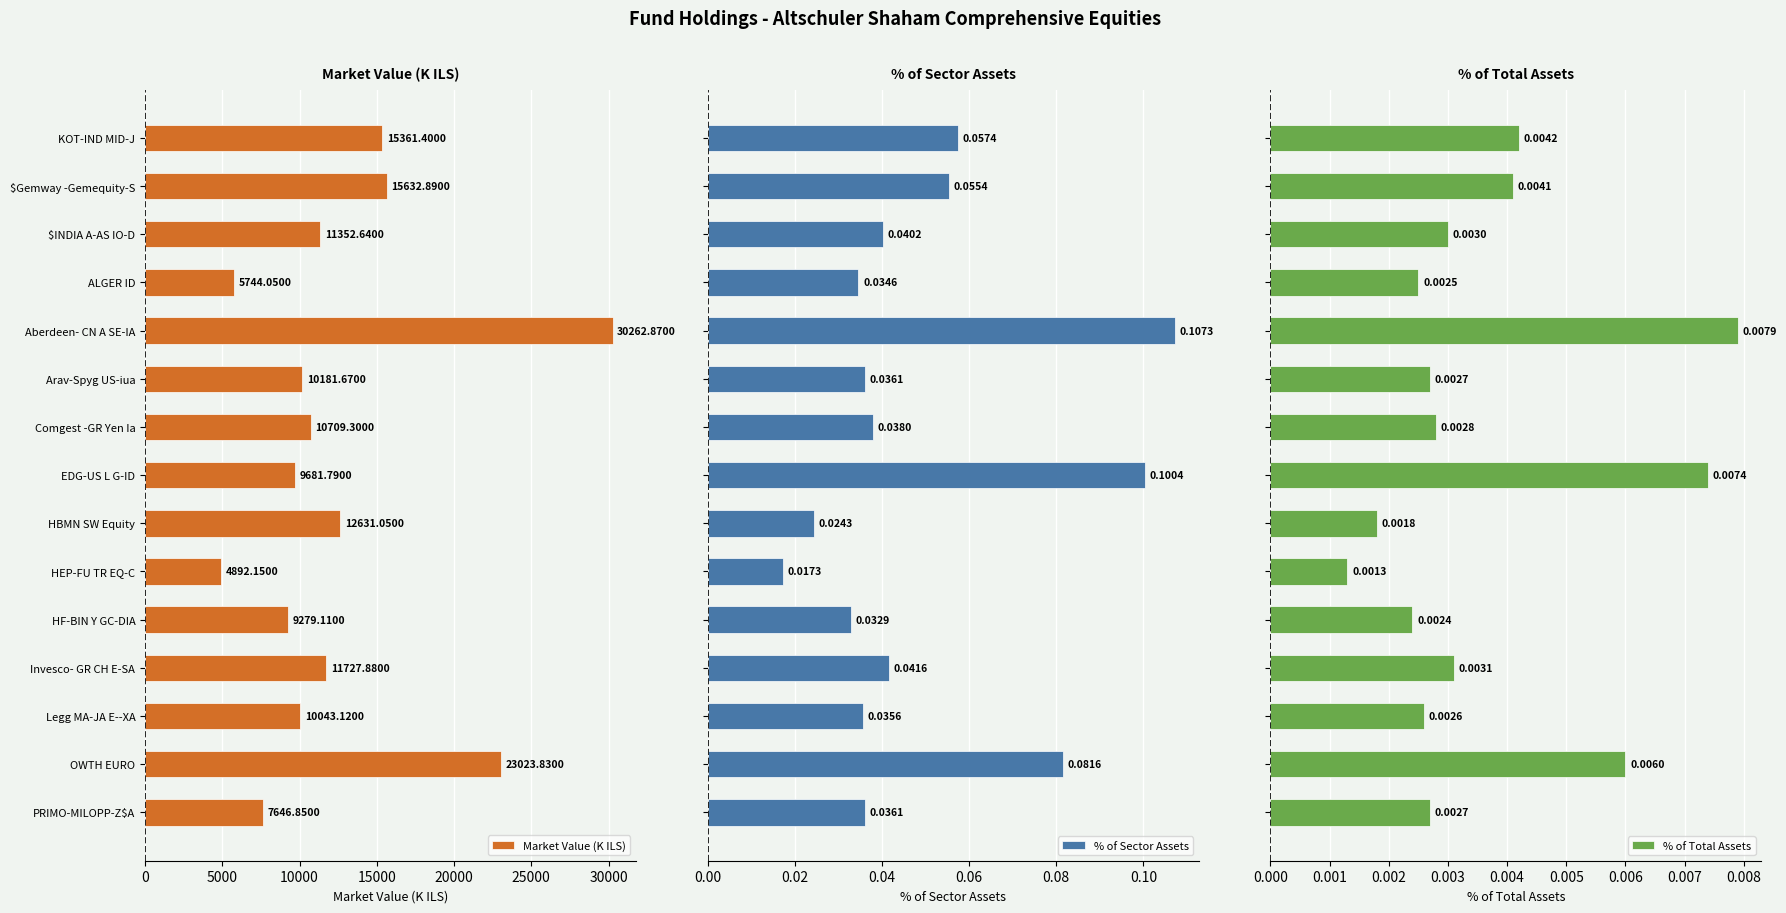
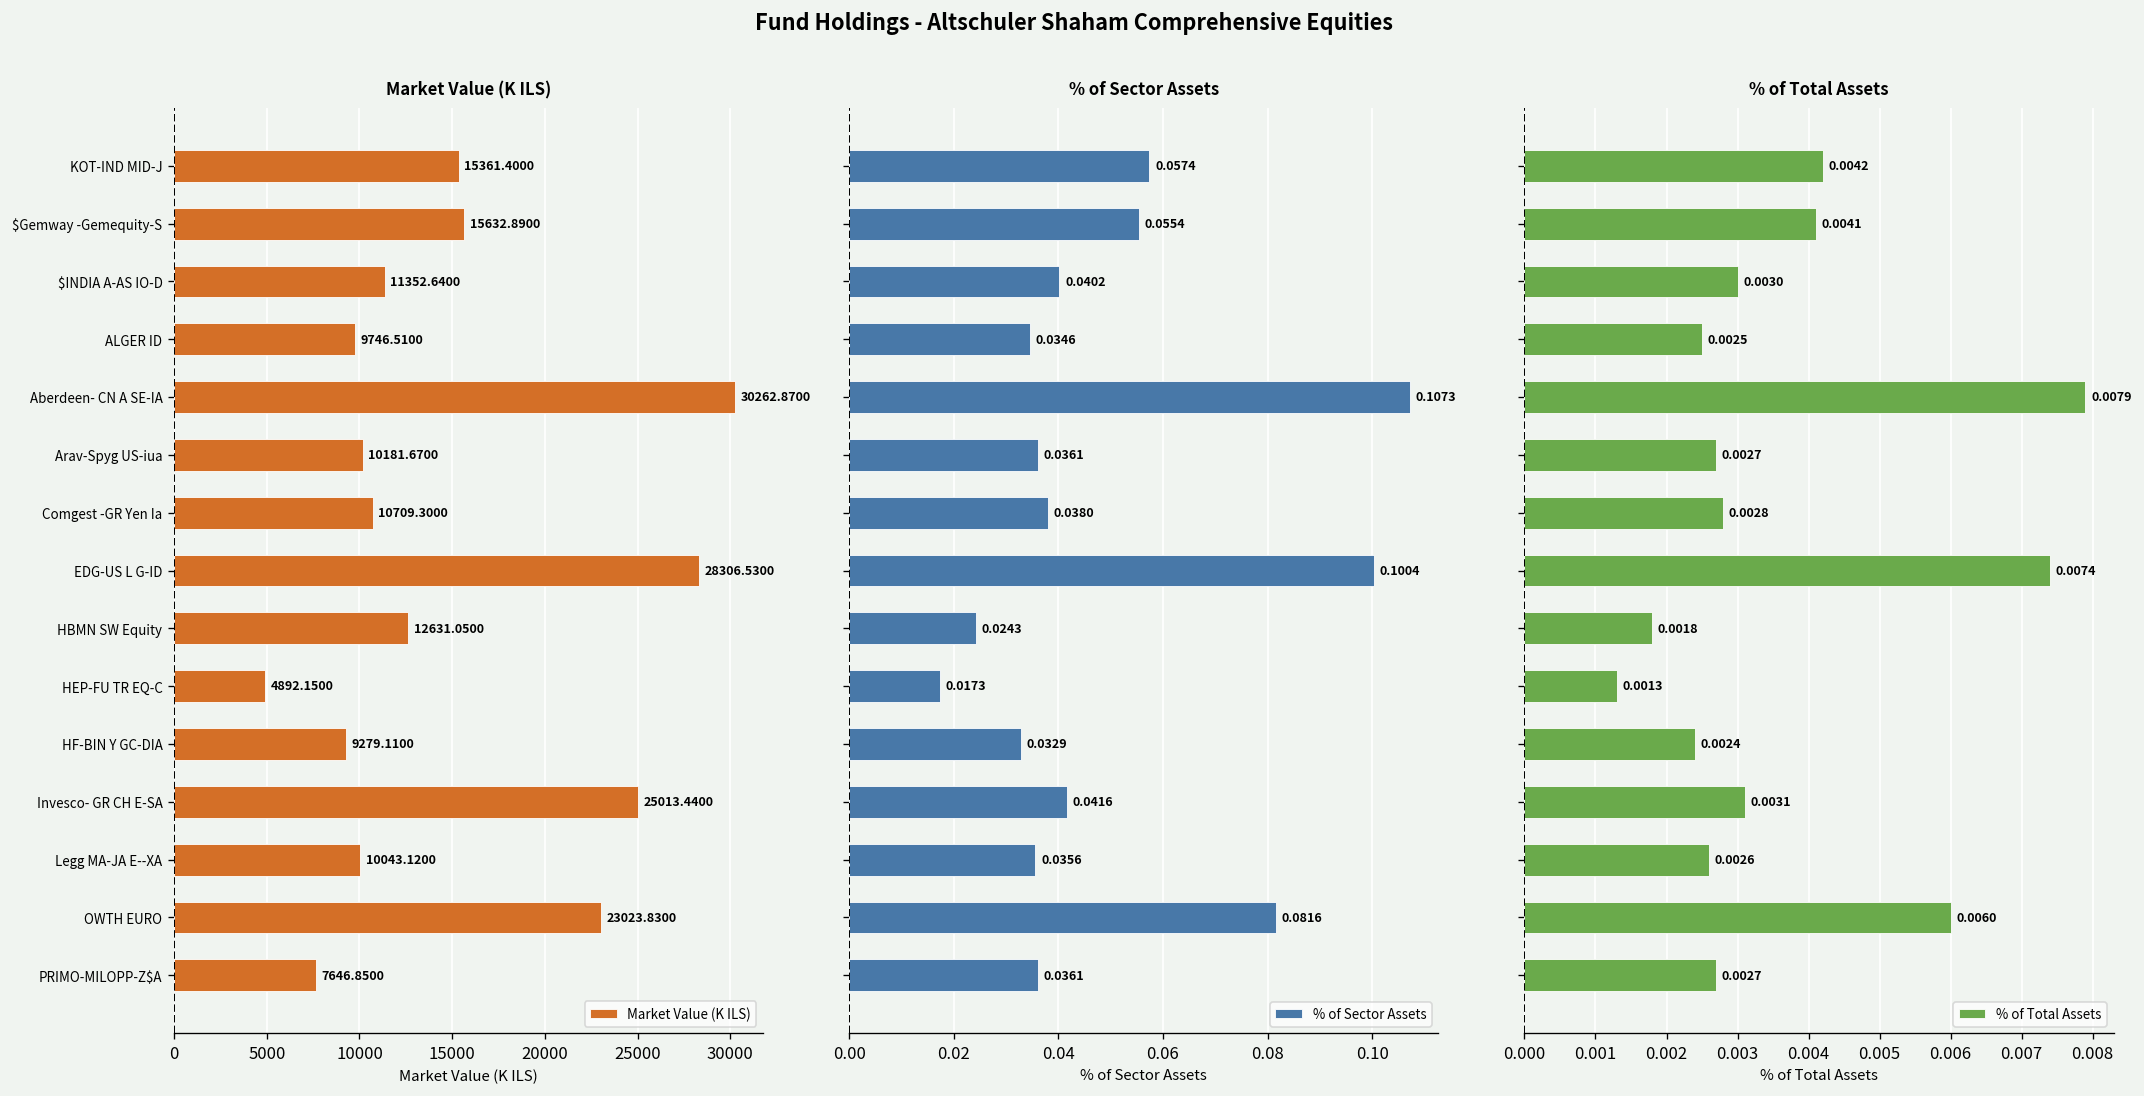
  {
    "Market Value (K ILS)": {
      "KOT-IND MID-J": 15361.4000,
      "$Gemway -Gemequity-S": 15632.8900,
      "$INDIA A-AS IO-D": 11352.6400,
-     "ALGER ID": 5744.0500,
+     "ALGER ID": 9746.5100,
      "Aberdeen- CN A SE-IA": 30262.8700,
      "Arav-Spyg US-iua": 10181.6700,
      "Comgest -GR Yen Ia": 10709.3000,
-     "EDG-US L G-ID": 9681.7900,
+     "EDG-US L G-ID": 28306.5300,
      "HBMN SW Equity": 12631.0500,
      "HEP-FU TR EQ-C": 4892.1500,
      "HF-BIN Y GC-DIA": 9279.1100,
-     "Invesco- GR CH E-SA": 11727.8800,
+     "Invesco- GR CH E-SA": 25013.4400,
      "Legg MA-JA E--XA": 10043.1200,
      "OWTH EURO": 23023.8300,
      "PRIMO-MILOPP-Z$A": 7646.8500
    }
  }
